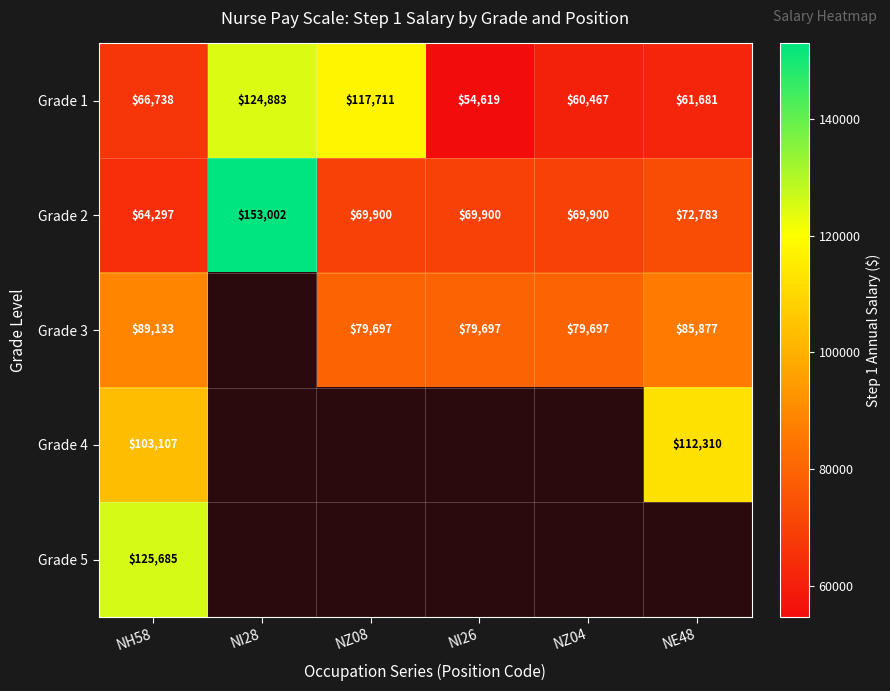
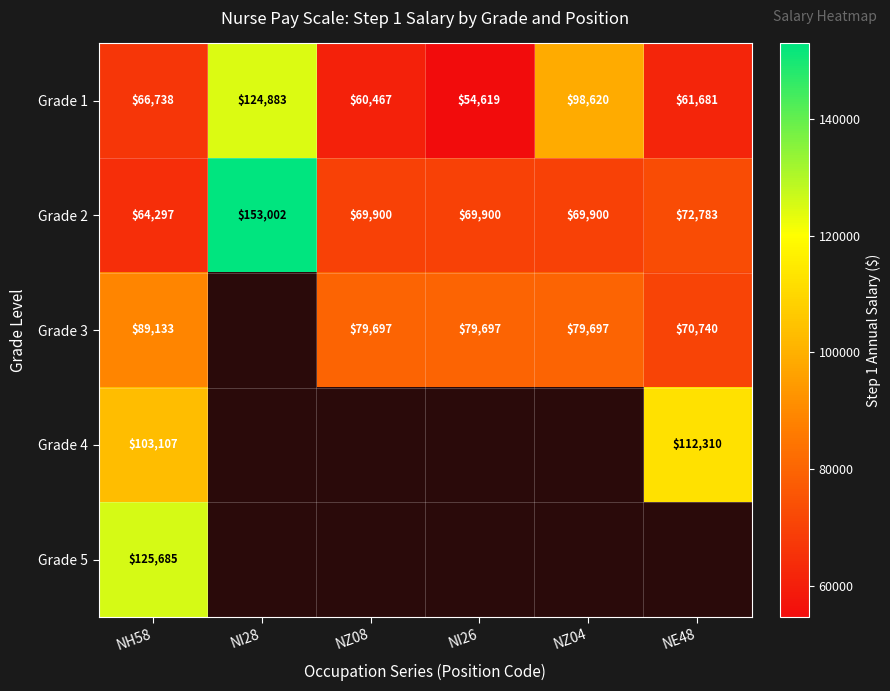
  {
    "Grade 1": {
      "NH58": "$66,738",
      "NI28": "$124,883",
-     "NZ08": "$117,711",
+     "NZ08": "$60,467",
      "NI26": "$54,619",
-     "NZ04": "$60,467",
+     "NZ04": "$98,620",
      "NE48": "$61,681"
    },
    "Grade 2": {
      "NH58": "$64,297",
      "NI28": "$153,002",
      "NZ08": "$69,900",
      "NI26": "$69,900",
      "NZ04": "$69,900",
      "NE48": "$72,783"
    },
    "Grade 3": {
      "NH58": "$89,133",
      "NZ08": "$79,697",
      "NI26": "$79,697",
      "NZ04": "$79,697",
-     "NE48": "$85,877"
+     "NE48": "$70,740"
    },
    "Grade 4": {
      "NH58": "$103,107",
      "NE48": "$112,310"
    },
    "Grade 5": {
      "NH58": "$125,685"
    }
  }
